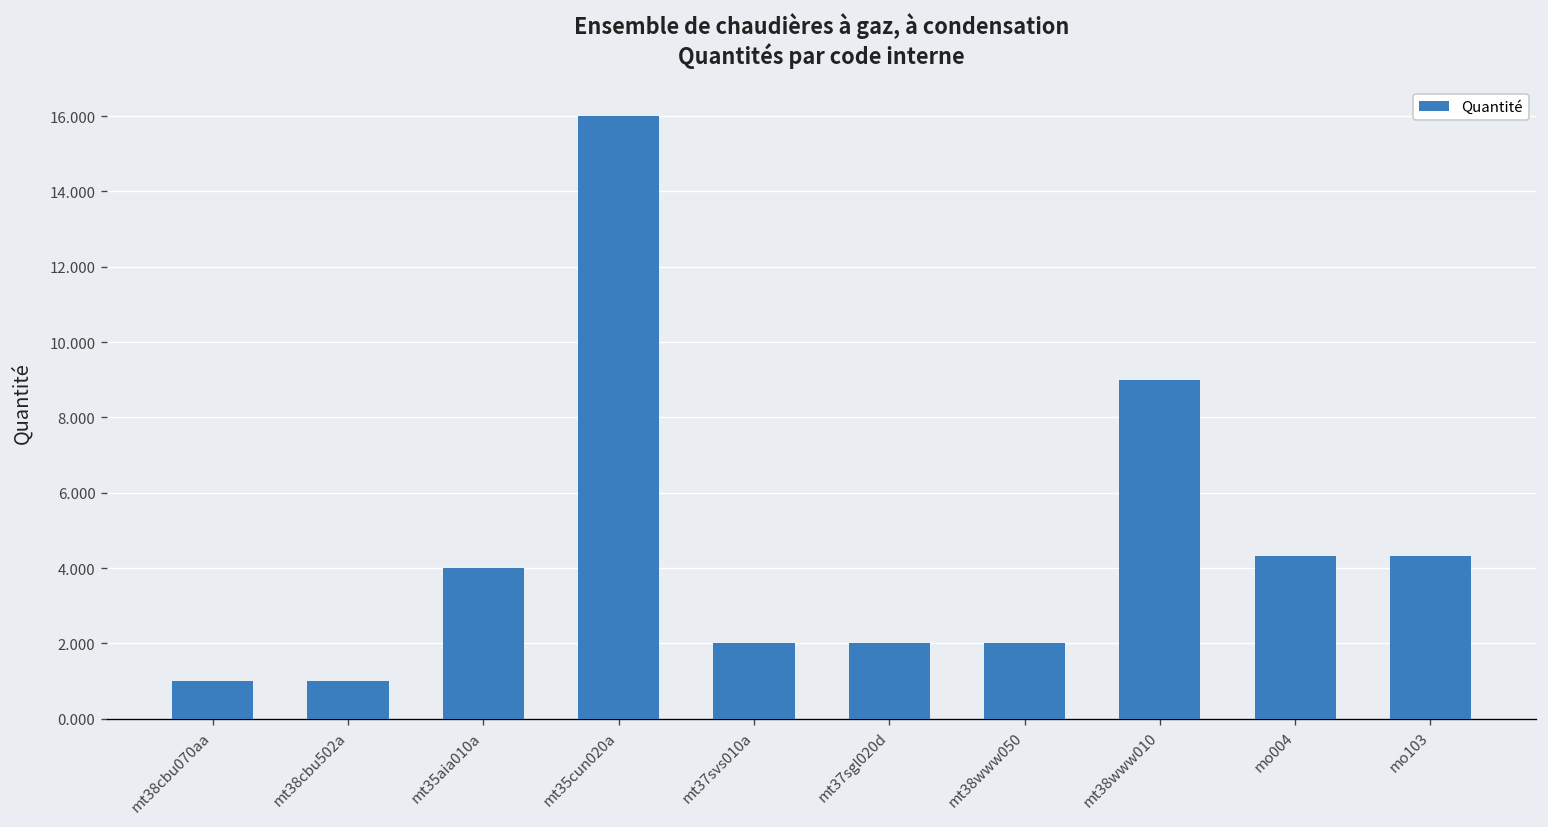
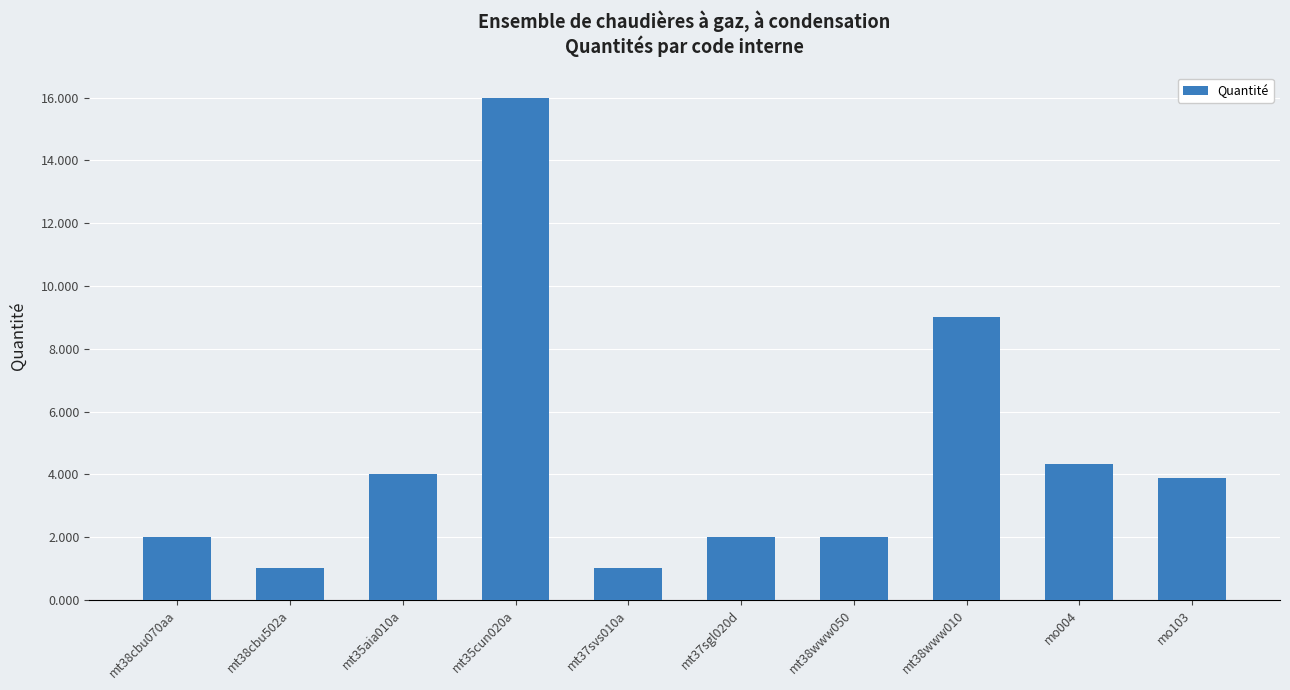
  {
-   "mt38cbu070aa": 1,
+   "mt38cbu070aa": 2,
    "mt38cbu502a": 1.0,
    "mt35aia010a": 4.0,
    "mt35cun020a": 16.0,
-   "mt37svs010a": 2,
+   "mt37svs010a": 1,
    "mt37sgl020d": 2.0,
    "mt38www050": 2.0,
    "mt38www010": 9.0,
    "mo004": 4.3,
-   "mo103": 4.3
+   "mo103": 3.9
  }
